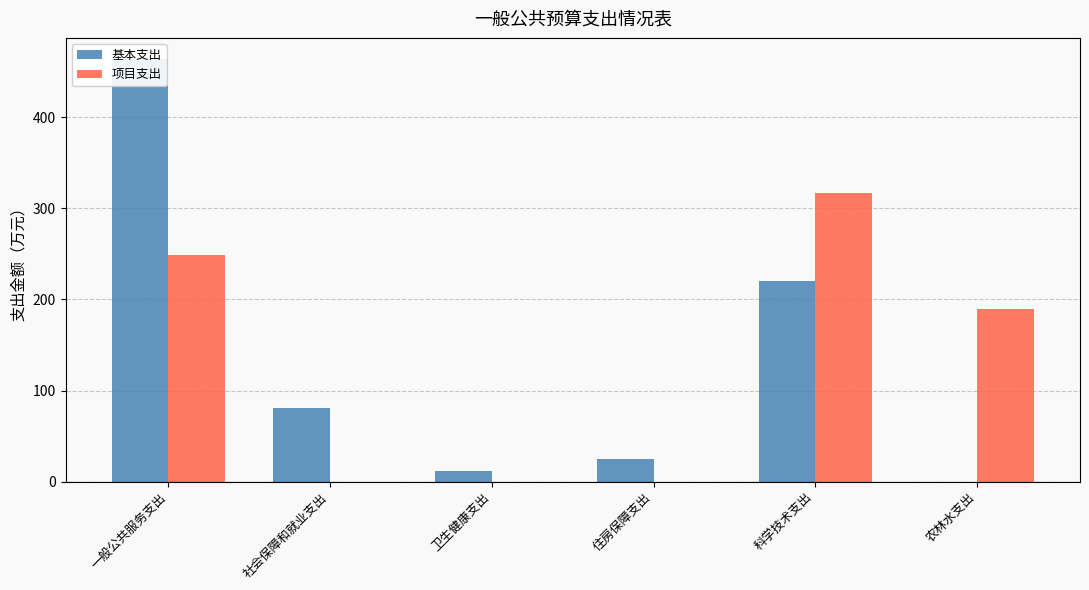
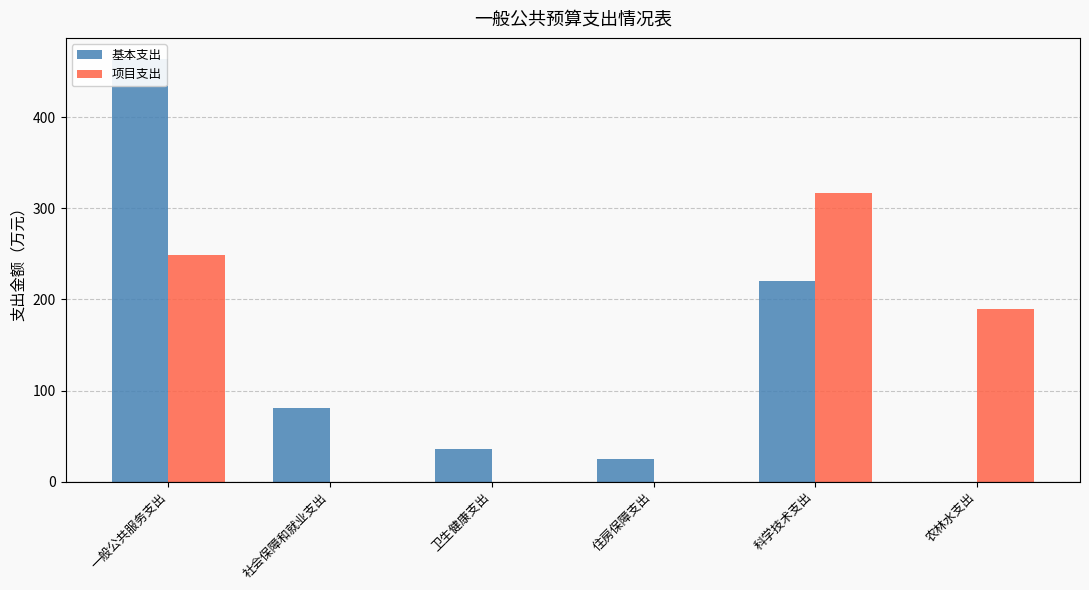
  {
    "基本支出": {
      "社会保障和就业支出": 80,
-     "卫生健康支出": 10,
+     "卫生健康支出": 40,
      "住房保障支出": 20,
      "科学技术支出": 220,
      "农林水支出": 0
    },
    "项目支出": {
      "一般公共服务支出": 250,
      "社会保障和就业支出": 0,
      "卫生健康支出": 0,
      "住房保障支出": 0,
      "科学技术支出": 320,
      "农林水支出": 190
    }
  }
